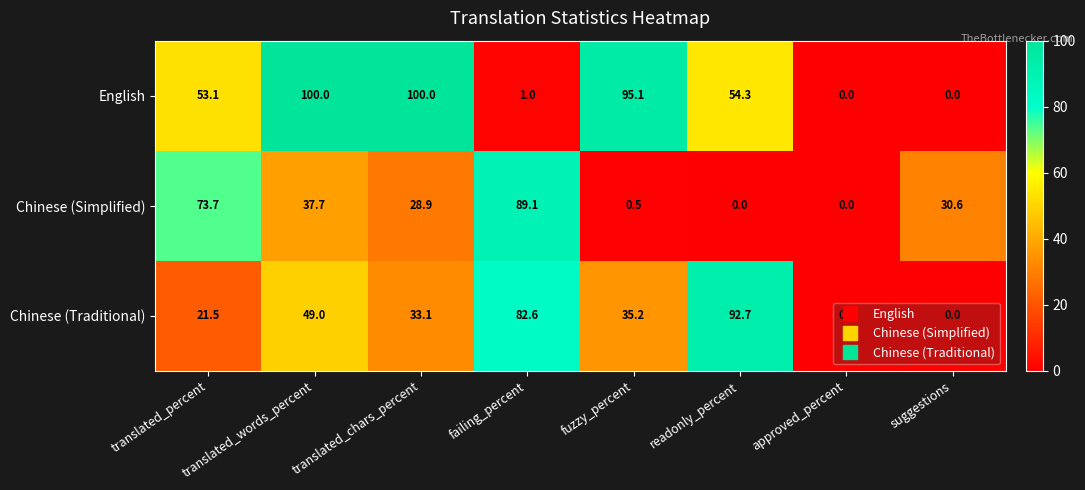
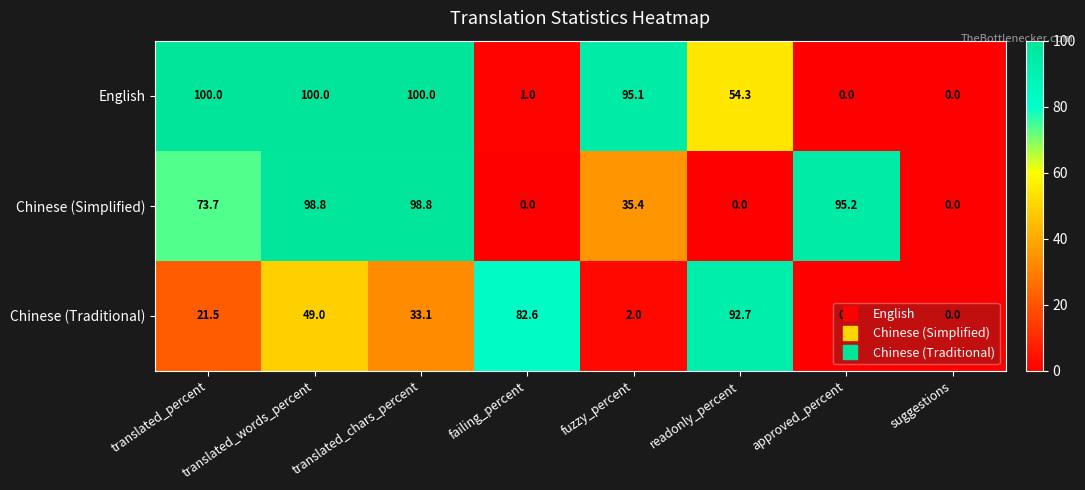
  {
    "English": {
-     "translated_percent": 53.1,
+     "translated_percent": 100.0,
      "translated_words_percent": 100.0,
      "translated_chars_percent": 100.0,
      "failing_percent": 1.0,
      "fuzzy_percent": 95.1,
      "readonly_percent": 54.3,
      "approved_percent": 0.0,
      "suggestions": 0.0
    },
    "Chinese (Simplified)": {
      "translated_percent": 73.7,
-     "translated_words_percent": 37.7,
-     "translated_chars_percent": 28.9,
-     "failing_percent": 89.1,
-     "fuzzy_percent": 0.5,
+     "translated_words_percent": 98.8,
+     "translated_chars_percent": 98.8,
+     "failing_percent": 0.0,
+     "fuzzy_percent": 35.4,
      "readonly_percent": 0.0,
-     "approved_percent": 0.0,
-     "suggestions": 30.6
+     "approved_percent": 95.2,
+     "suggestions": 0.0
    },
    "Chinese (Traditional)": {
      "translated_percent": 21.5,
      "translated_words_percent": 49.0,
      "translated_chars_percent": 33.1,
      "failing_percent": 82.6,
-     "fuzzy_percent": 35.2,
+     "fuzzy_percent": 2.0,
      "readonly_percent": 92.7
    }
  }
